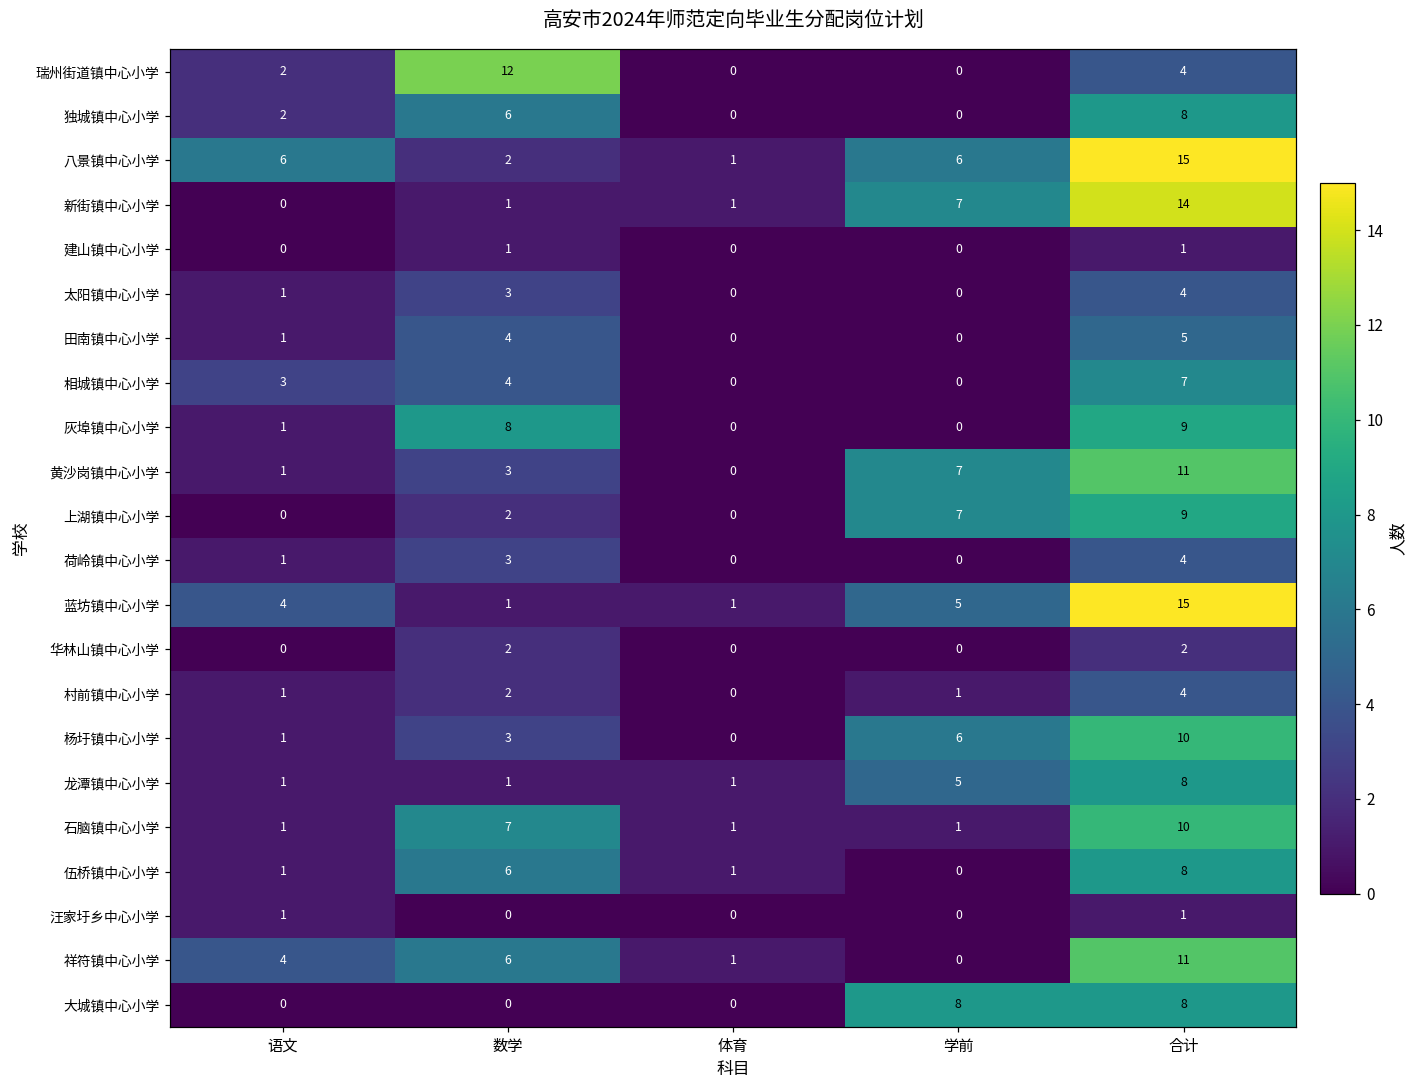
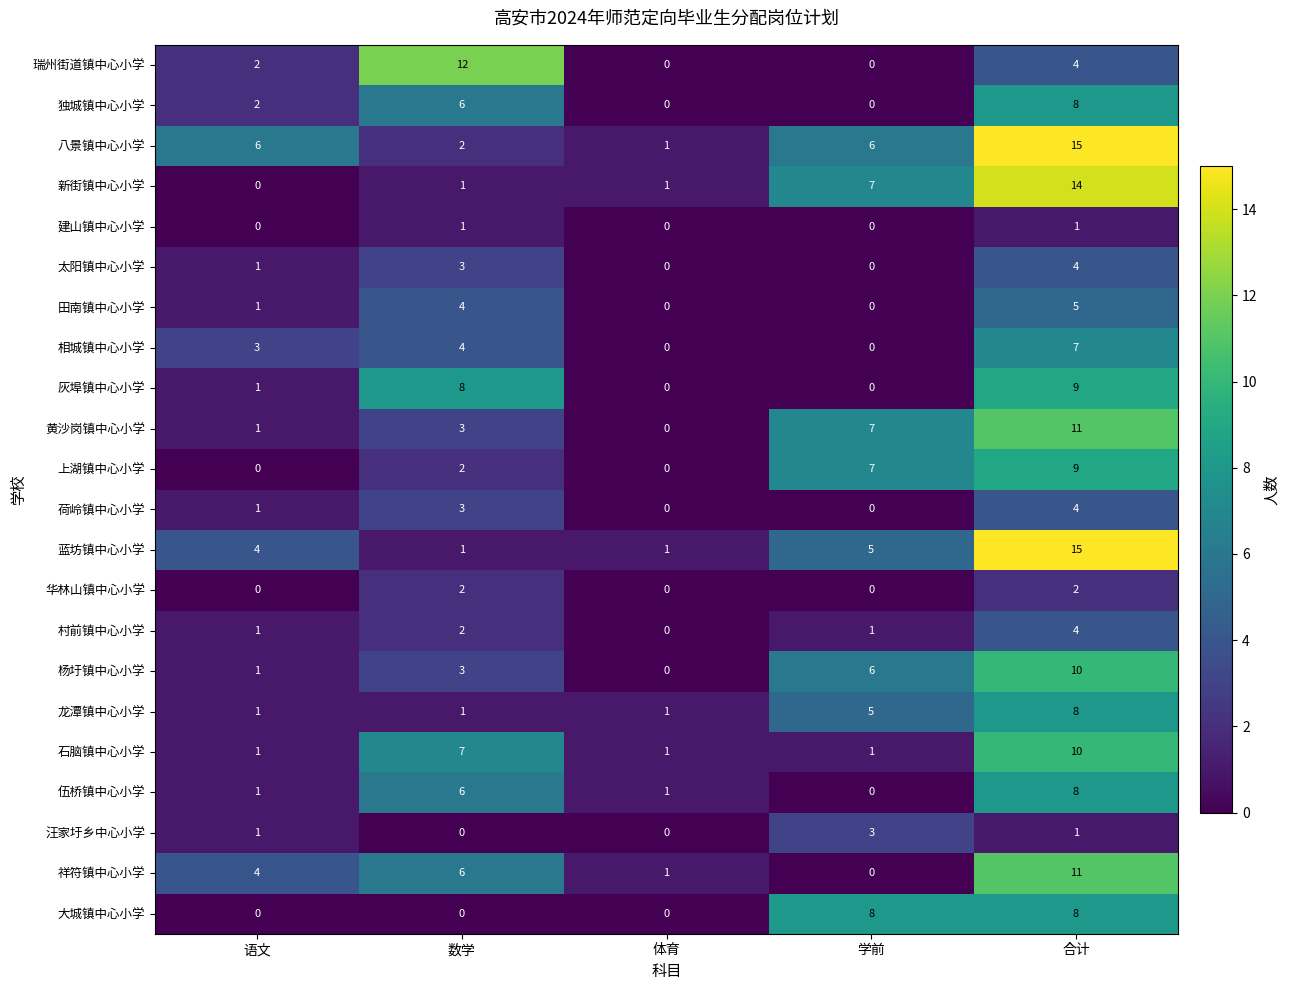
  {
    "瑞州街道镇中心小学": {
      "语文": 2,
      "数学": 12,
      "体育": 0,
      "学前": 0,
      "合计": 4
    },
    "独城镇中心小学": {
      "语文": 2,
      "数学": 6,
      "体育": 0,
      "学前": 0,
      "合计": 8
    },
    "八景镇中心小学": {
      "语文": 6,
      "数学": 2,
      "体育": 1,
      "学前": 6,
      "合计": 15
    },
    "新街镇中心小学": {
      "语文": 0,
      "数学": 1,
      "体育": 1,
      "学前": 7,
      "合计": 14
    },
    "建山镇中心小学": {
      "语文": 0,
      "数学": 1,
      "体育": 0,
      "学前": 0,
      "合计": 1
    },
    "太阳镇中心小学": {
      "语文": 1,
      "数学": 3,
      "体育": 0,
      "学前": 0,
      "合计": 4
    },
    "田南镇中心小学": {
      "语文": 1,
      "数学": 4,
      "体育": 0,
      "学前": 0,
      "合计": 5
    },
    "相城镇中心小学": {
      "语文": 3,
      "数学": 4,
      "体育": 0,
      "学前": 0,
      "合计": 7
    },
    "灰埠镇中心小学": {
      "语文": 1,
      "数学": 8,
      "体育": 0,
      "学前": 0,
      "合计": 9
    },
    "黄沙岗镇中心小学": {
      "语文": 1,
      "数学": 3,
      "体育": 0,
      "学前": 7,
      "合计": 11
    },
    "上湖镇中心小学": {
      "语文": 0,
      "数学": 2,
      "体育": 0,
      "学前": 7,
      "合计": 9
    },
    "荷岭镇中心小学": {
      "语文": 1,
      "数学": 3,
      "体育": 0,
      "学前": 0,
      "合计": 4
    },
    "蓝坊镇中心小学": {
      "语文": 4,
      "数学": 1,
      "体育": 1,
      "学前": 5,
      "合计": 15
    },
    "华林山镇中心小学": {
      "语文": 0,
      "数学": 2,
      "体育": 0,
      "学前": 0,
      "合计": 2
    },
    "村前镇中心小学": {
      "语文": 1,
      "数学": 2,
      "体育": 0,
      "学前": 1,
      "合计": 4
    },
    "杨圩镇中心小学": {
      "语文": 1,
      "数学": 3,
      "体育": 0,
      "学前": 6,
      "合计": 10
    },
    "龙潭镇中心小学": {
      "语文": 1,
      "数学": 1,
      "体育": 1,
      "学前": 5,
      "合计": 8
    },
    "石脑镇中心小学": {
      "语文": 1,
      "数学": 7,
      "体育": 1,
      "学前": 1,
      "合计": 10
    },
    "伍桥镇中心小学": {
      "语文": 1,
      "数学": 6,
      "体育": 1,
      "学前": 0,
      "合计": 8
    },
    "汪家圩乡中心小学": {
      "语文": 1,
      "数学": 0,
      "体育": 0,
-     "学前": 0,
+     "学前": 3,
      "合计": 1
    },
    "祥符镇中心小学": {
      "语文": 4,
      "数学": 6,
      "体育": 1,
      "学前": 0,
      "合计": 11
    },
    "大城镇中心小学": {
      "语文": 0,
      "数学": 0,
      "体育": 0,
      "学前": 8,
      "合计": 8
    }
  }
